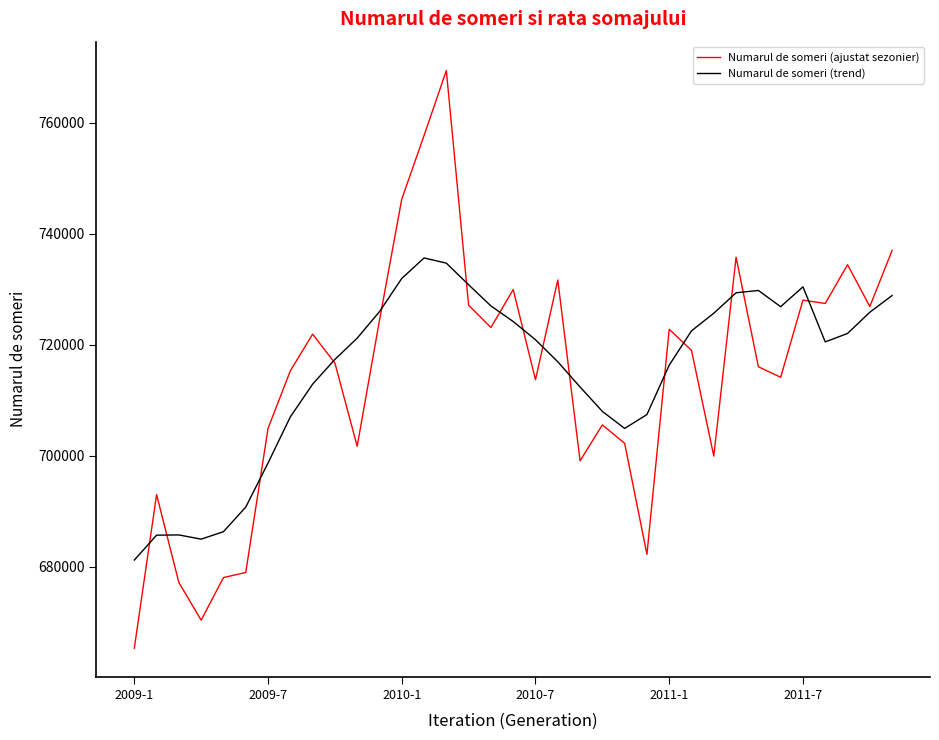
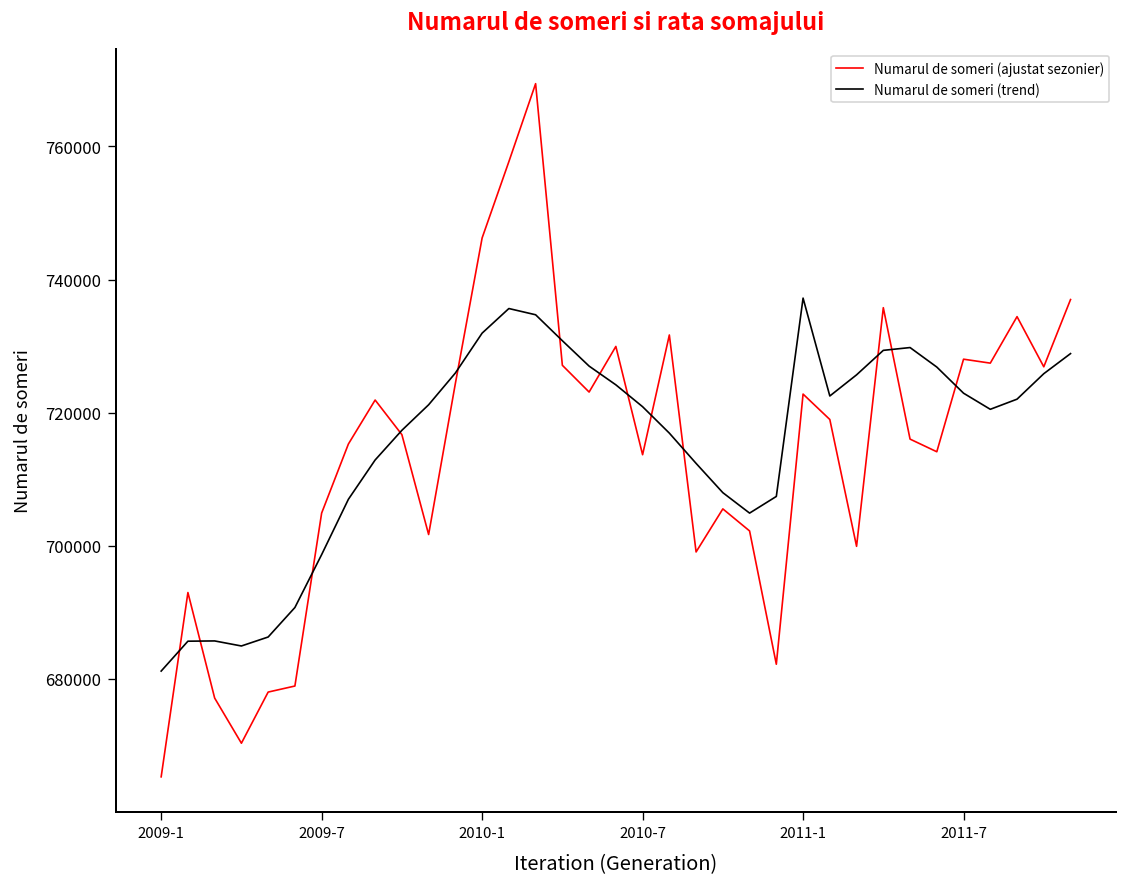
  {
    "Numarul de someri (ajustat sezonier)": {
      "2009-1": 665000,
      "2009-7": 705000,
      "2010-1": 746000,
      "2010-7": 714000,
      "2011-1": 723000,
      "2011-7": 728000
    },
    "Numarul de someri (trend)": {
      "2009-1": 681000,
      "2009-7": 699000,
      "2010-1": 732000,
      "2010-7": 721000,
-     "2011-1": 716000,
-     "2011-7": 730000
+     "2011-1": 737000,
+     "2011-7": 723000
    }
  }
